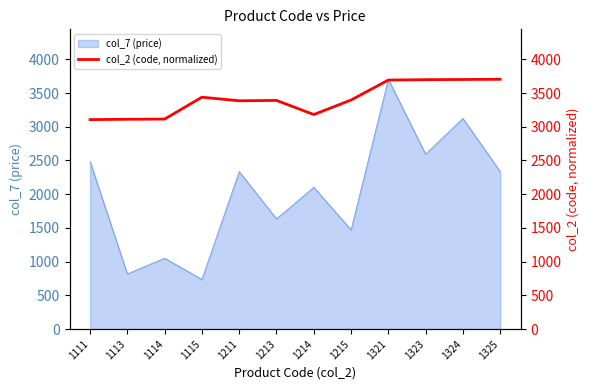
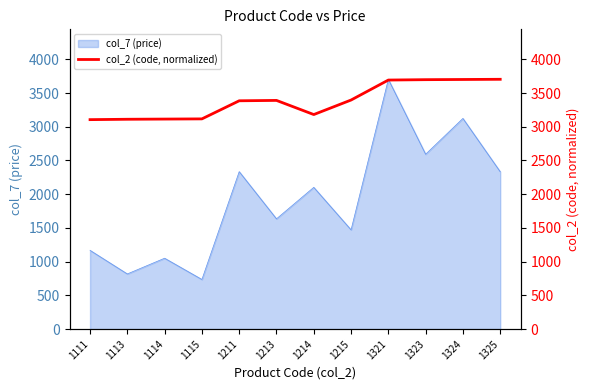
  {
    "col_7 (price)": {
-     "1111": 2500,
+     "1111": 1200,
      "1113": 800,
      "1114": 1100,
      "1115": 700,
      "1211": 2300,
      "1213": 1600,
      "1214": 2100,
      "1215": 1500,
      "1321": 3700,
      "1323": 2600,
      "1324": 3100,
      "1325": 2300
    },
    "col_2 (code, normalized)": {
      "1111": 3100,
      "1113": 3100,
      "1114": 3100,
-     "1115": 3400,
+     "1115": 3100,
      "1211": 3400,
      "1213": 3400,
      "1214": 3200,
      "1215": 3400,
      "1321": 3700,
      "1323": 3700,
      "1324": 3700,
      "1325": 3700
    }
  }
